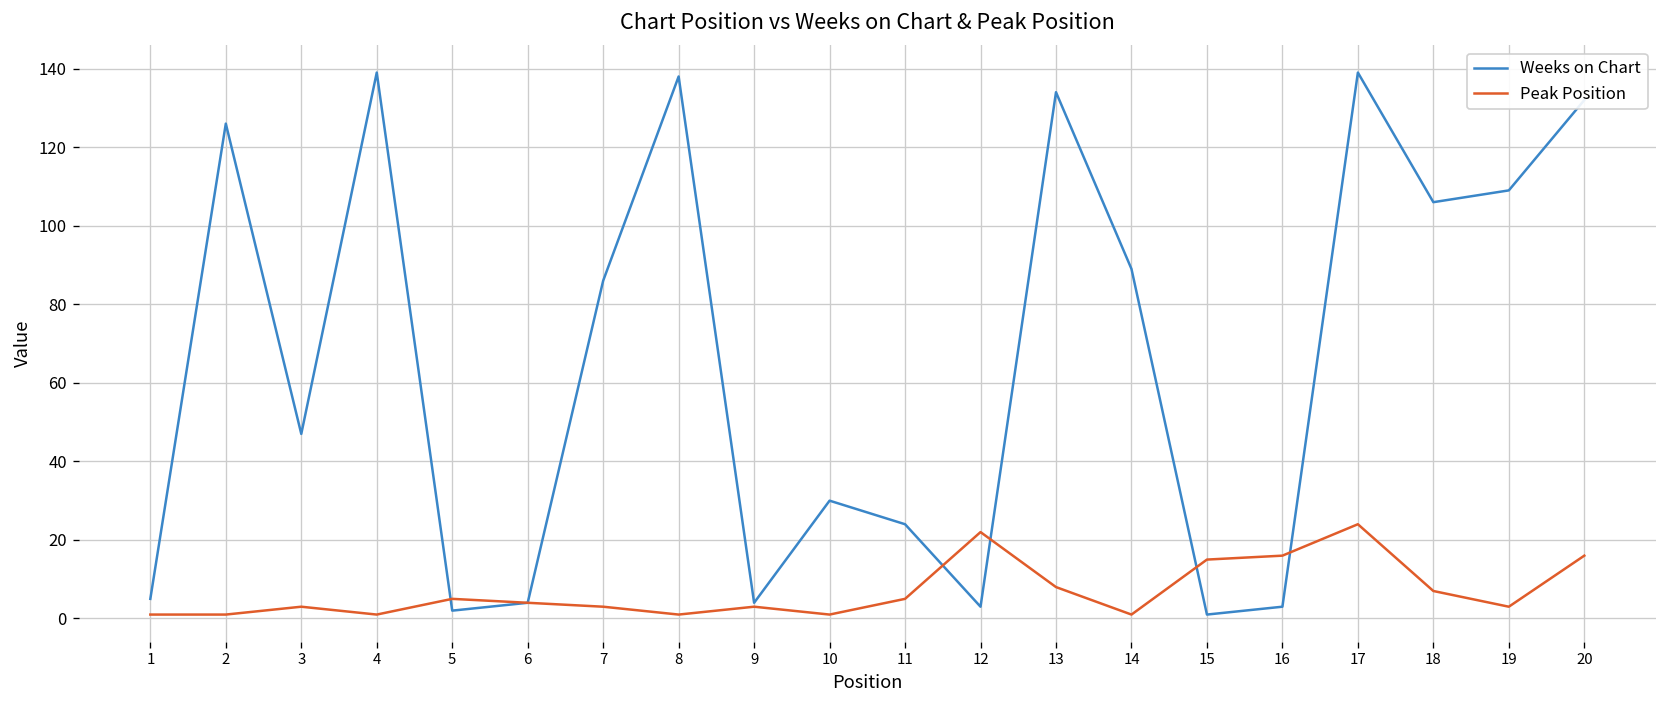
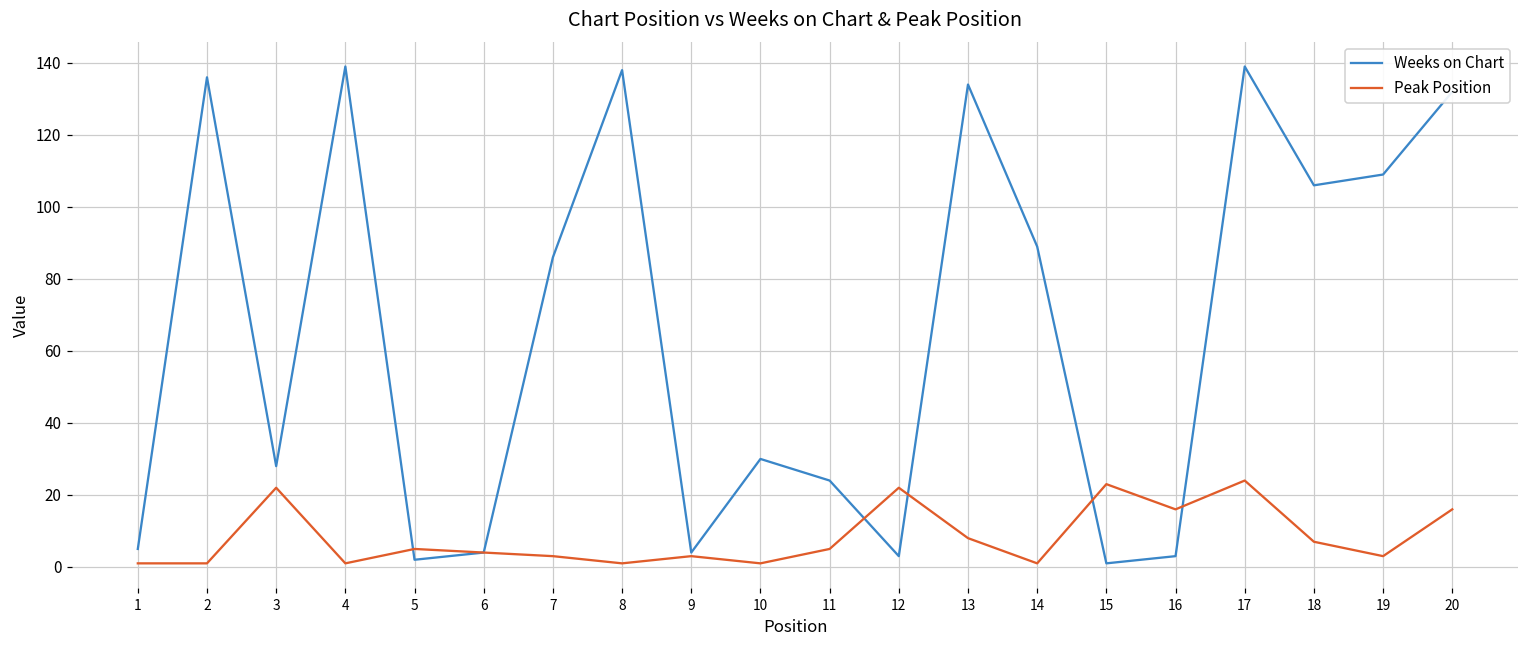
  {
    "Weeks on Chart": {
      "1": 5,
-     "2": 126,
-     "3": 47,
+     "2": 136,
+     "3": 28,
      "4": 139,
      "5": 2,
      "7": 86,
      "8": 138,
      "9": 4,
      "10": 30,
      "11": 24,
      "12": 3,
      "13": 134,
      "14": 89,
      "15": 1,
      "16": 3,
      "17": 139,
      "18": 106,
      "19": 109
    },
    "Peak Position": {
      "1": 1,
      "2": 1,
-     "3": 3,
+     "3": 22,
      "4": 1,
      "5": 5,
      "7": 3,
      "8": 1,
      "9": 3,
      "10": 1,
      "11": 5,
      "12": 22,
      "13": 8,
      "14": 1,
-     "15": 15,
+     "15": 23,
      "16": 16,
      "17": 24,
      "18": 7,
      "19": 3,
      "20": 16
    }
  }
